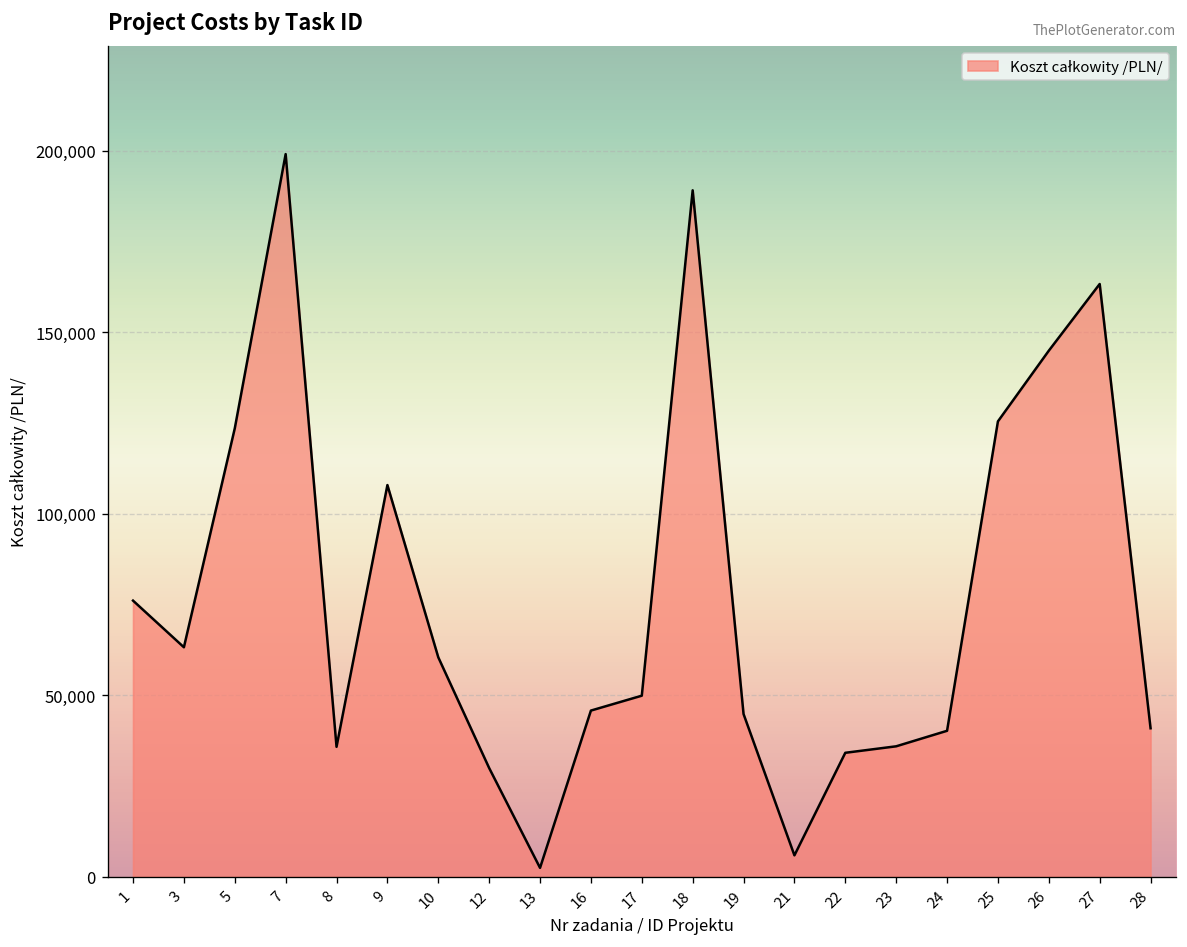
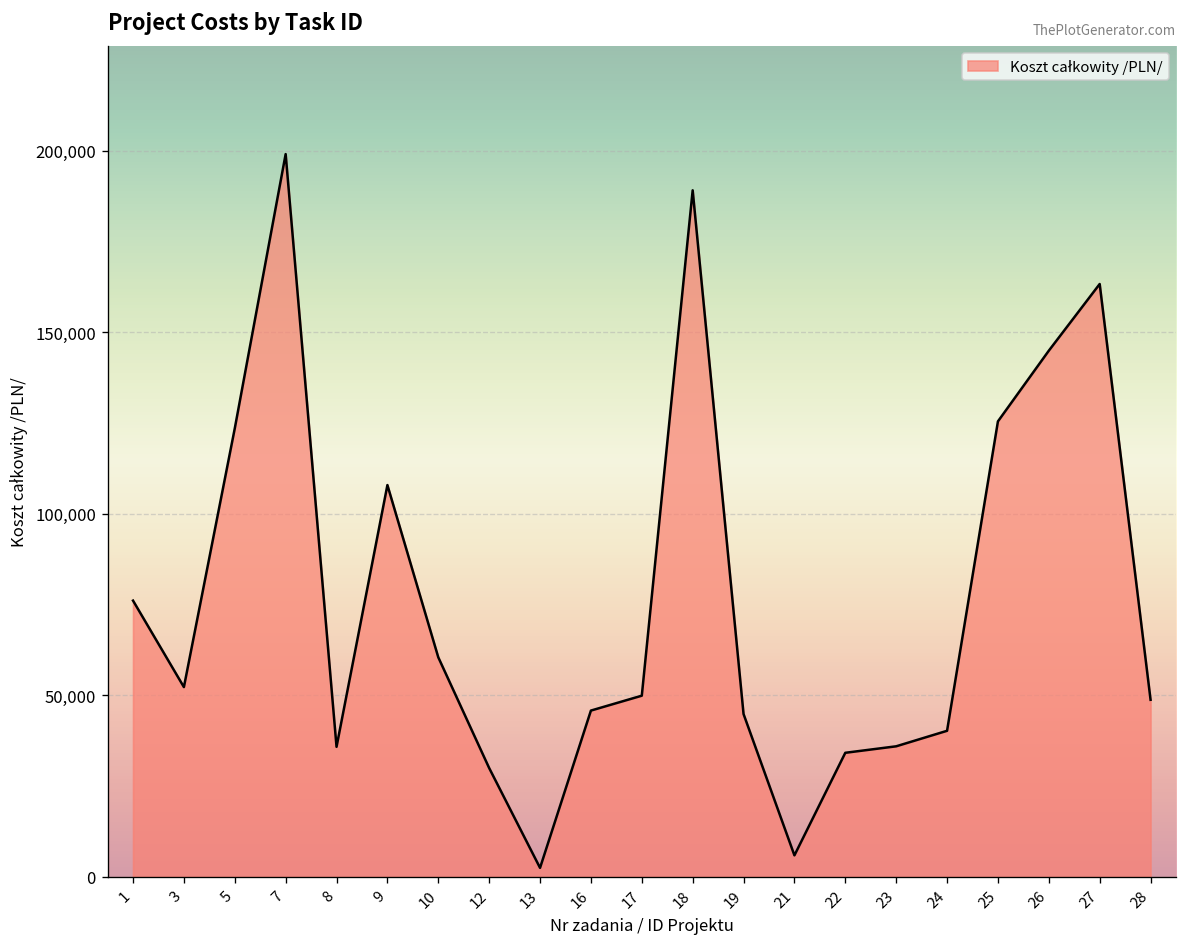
  {
    "1": "76,000",
-   "3": "63,000",
+   "3": "52,000",
    "5": "124,000",
    "7": "199,000",
    "8": "36,000",
    "9": "108,000",
    "10": "61,000",
    "12": "30,000",
    "13": "3,000",
    "16": "46,000",
    "17": "50,000",
    "18": "189,000",
    "19": "45,000",
    "21": "6,000",
    "22": "34,000",
    "23": "36,000",
    "24": "40,000",
    "25": "125,000",
    "26": "145,000",
    "27": "163,000",
-   "28": "41,000"
+   "28": "49,000"
  }
